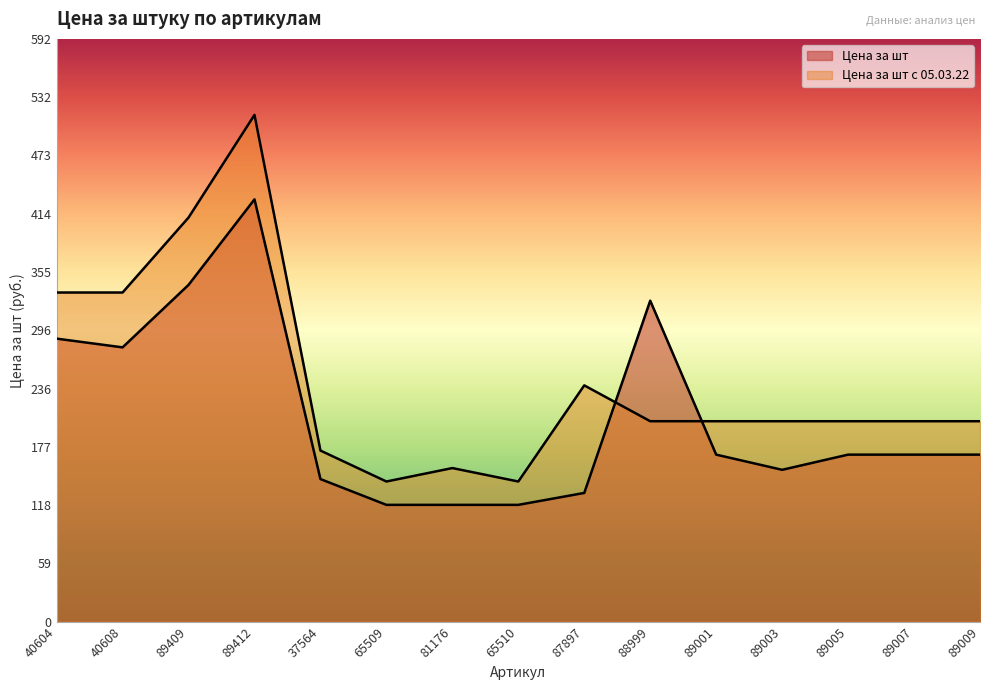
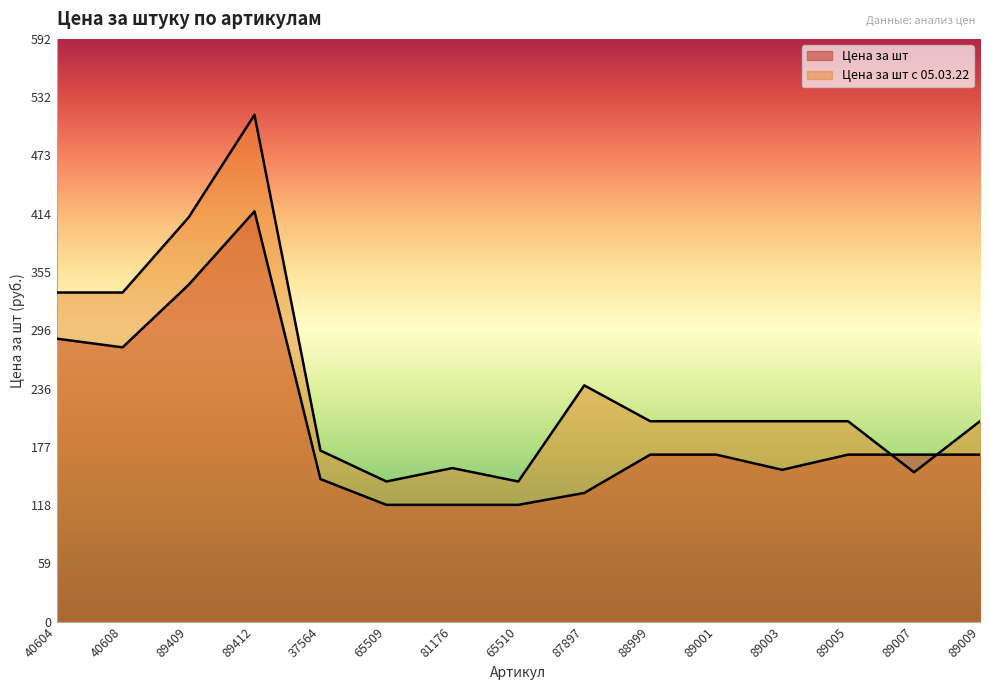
  {
    "Цена за шт": {
      "40604": 290,
      "40608": 280,
      "89409": 340,
-     "89412": 430,
+     "89412": 420,
      "37564": 140,
      "65509": 120,
      "81176": 120,
      "65510": 120,
      "87897": 130,
-     "88999": 330,
+     "88999": 170,
      "89001": 170,
      "89003": 150,
      "89005": 170,
      "89007": 170,
      "89009": 170
    },
    "Цена за шт с 05.03.22": {
      "40604": 330,
      "40608": 330,
      "89409": 410,
      "89412": 510,
      "37564": 170,
      "65509": 140,
      "81176": 160,
      "65510": 140,
      "87897": 240,
      "88999": 200,
      "89001": 200,
      "89003": 200,
      "89005": 200,
-     "89007": 200,
+     "89007": 150,
      "89009": 200
    }
  }
